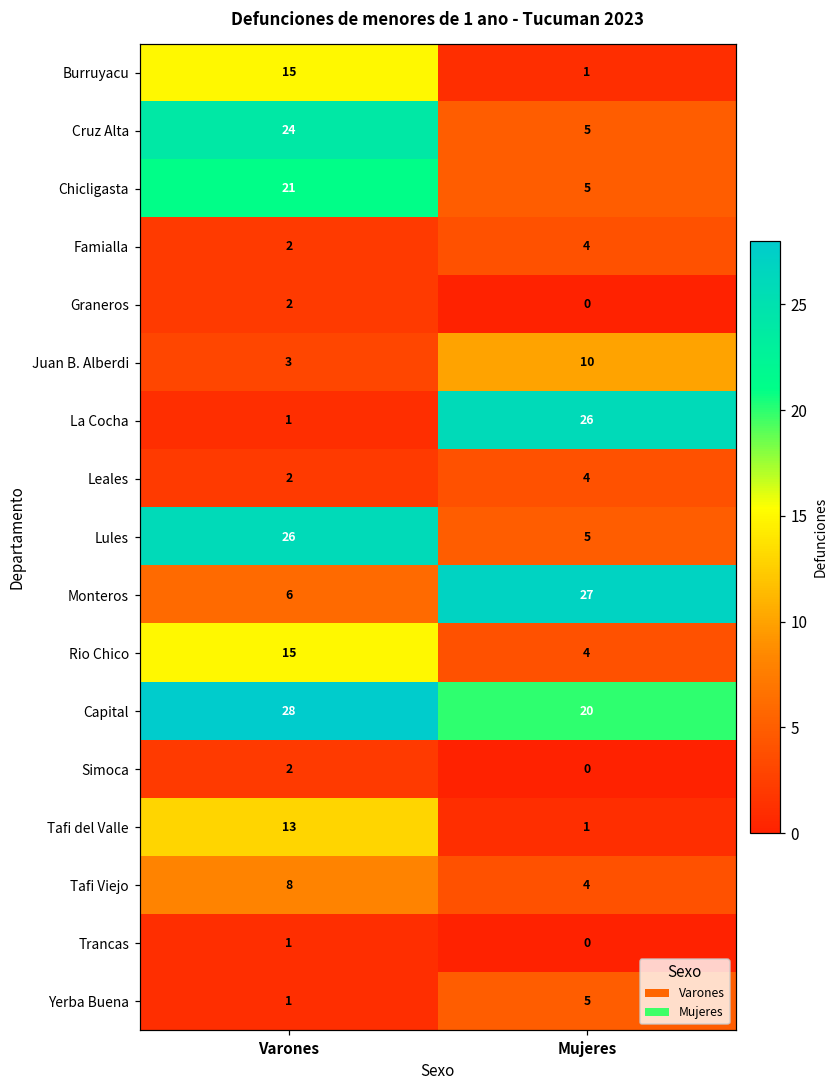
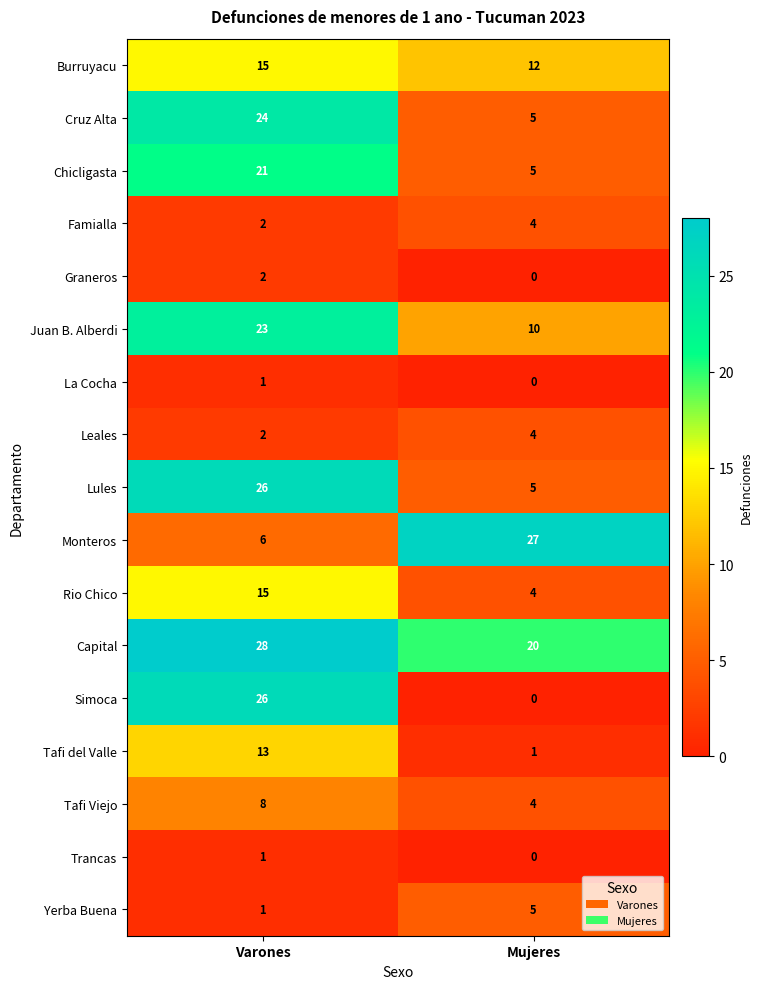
  {
    "Burruyacu": {
      "Varones": 15,
-     "Mujeres": 1
+     "Mujeres": 12
    },
    "Cruz Alta": {
      "Varones": 24,
      "Mujeres": 5
    },
    "Chicligasta": {
      "Varones": 21,
      "Mujeres": 5
    },
    "Famialla": {
      "Varones": 2,
      "Mujeres": 4
    },
    "Graneros": {
      "Varones": 2,
      "Mujeres": 0
    },
    "Juan B. Alberdi": {
-     "Varones": 3,
+     "Varones": 23,
      "Mujeres": 10
    },
    "La Cocha": {
      "Varones": 1,
-     "Mujeres": 26
+     "Mujeres": 0
    },
    "Leales": {
      "Varones": 2,
      "Mujeres": 4
    },
    "Lules": {
      "Varones": 26,
      "Mujeres": 5
    },
    "Monteros": {
      "Varones": 6,
      "Mujeres": 27
    },
    "Rio Chico": {
      "Varones": 15,
      "Mujeres": 4
    },
    "Capital": {
      "Varones": 28,
      "Mujeres": 20
    },
    "Simoca": {
-     "Varones": 2,
+     "Varones": 26,
      "Mujeres": 0
    },
    "Tafi del Valle": {
      "Varones": 13,
      "Mujeres": 1
    },
    "Tafi Viejo": {
      "Varones": 8,
      "Mujeres": 4
    },
    "Trancas": {
      "Varones": 1,
      "Mujeres": 0
    },
    "Yerba Buena": {
      "Varones": 1,
      "Mujeres": 5
    }
  }
